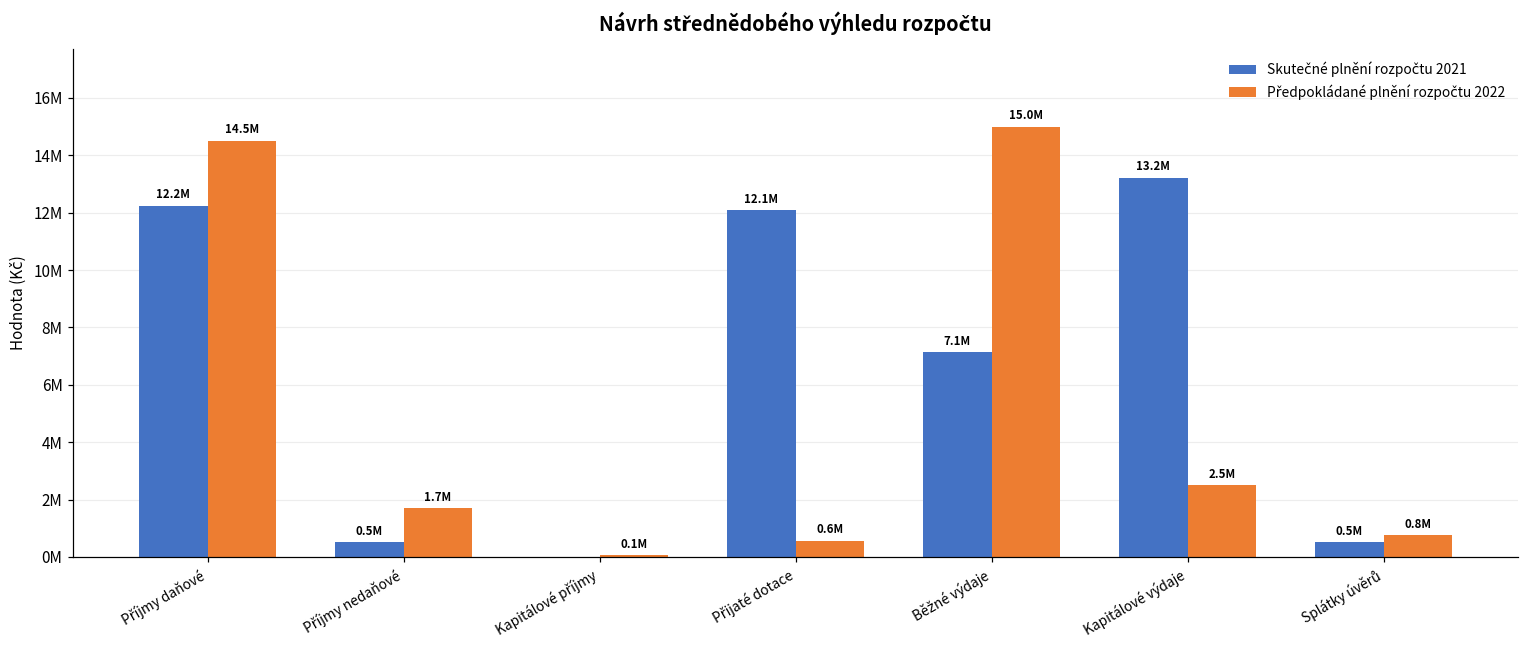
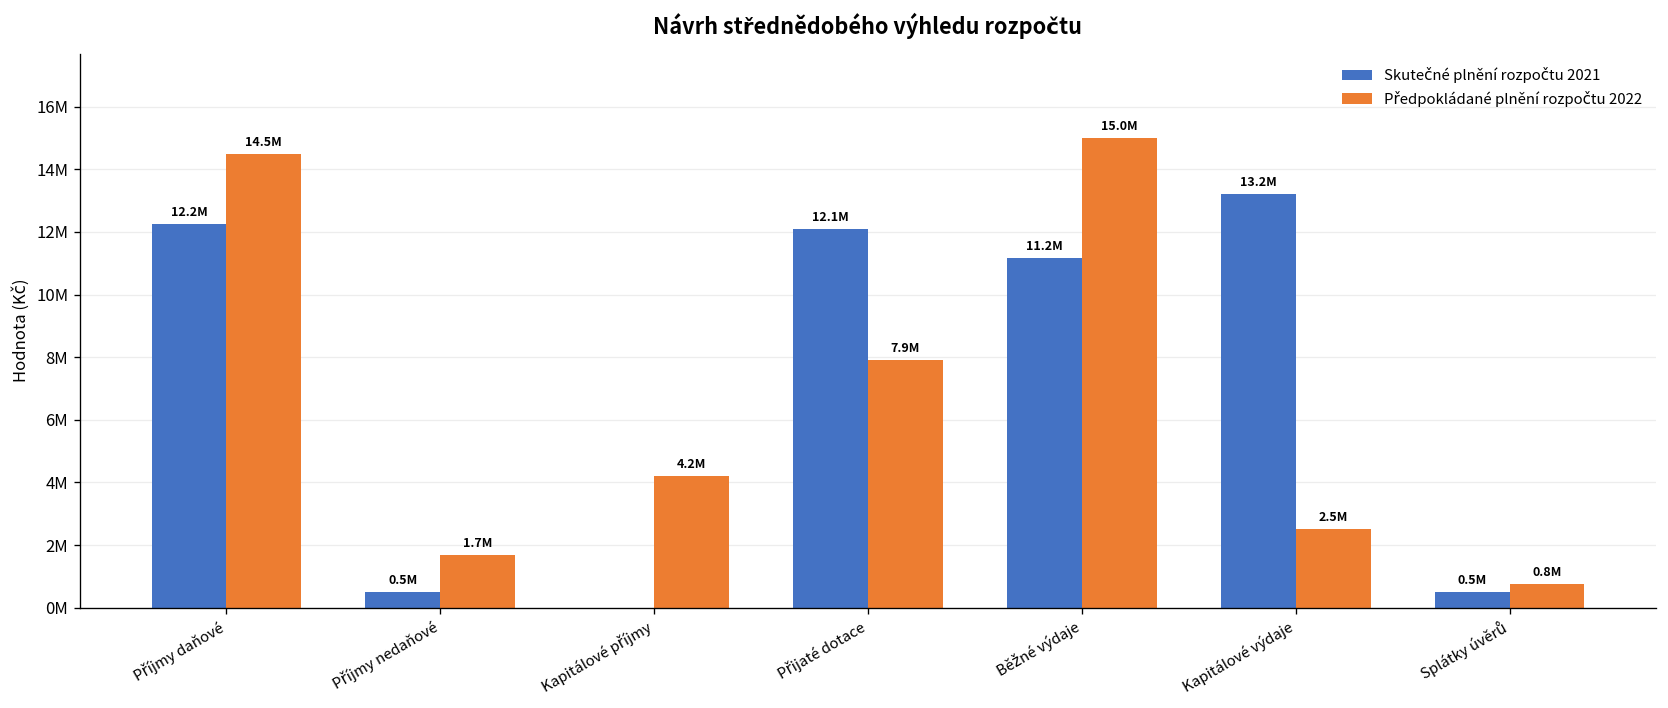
  {
    "Skutečné plnění rozpočtu 2021": {
      "Příjmy daňové": "12.2M",
      "Příjmy nedaňové": "0.5M",
      "Přijaté dotace": "12.1M",
-     "Běžné výdaje": "7.1M",
+     "Běžné výdaje": "11.2M",
      "Kapitálové výdaje": "13.2M",
      "Splátky úvěrů": "0.5M"
    },
    "Předpokládané plnění rozpočtu 2022": {
      "Příjmy daňové": "14.5M",
      "Příjmy nedaňové": "1.7M",
-     "Kapitálové příjmy": "0.1M",
-     "Přijaté dotace": "0.6M",
+     "Kapitálové příjmy": "4.2M",
+     "Přijaté dotace": "7.9M",
      "Běžné výdaje": "15.0M",
      "Kapitálové výdaje": "2.5M",
      "Splátky úvěrů": "0.8M"
    }
  }
